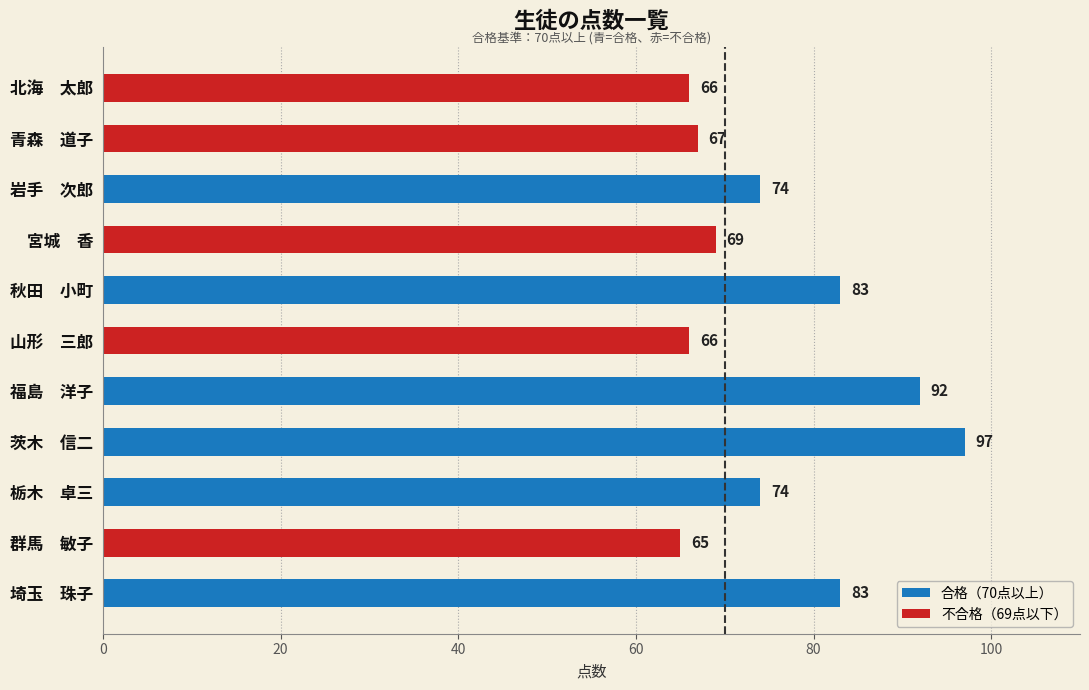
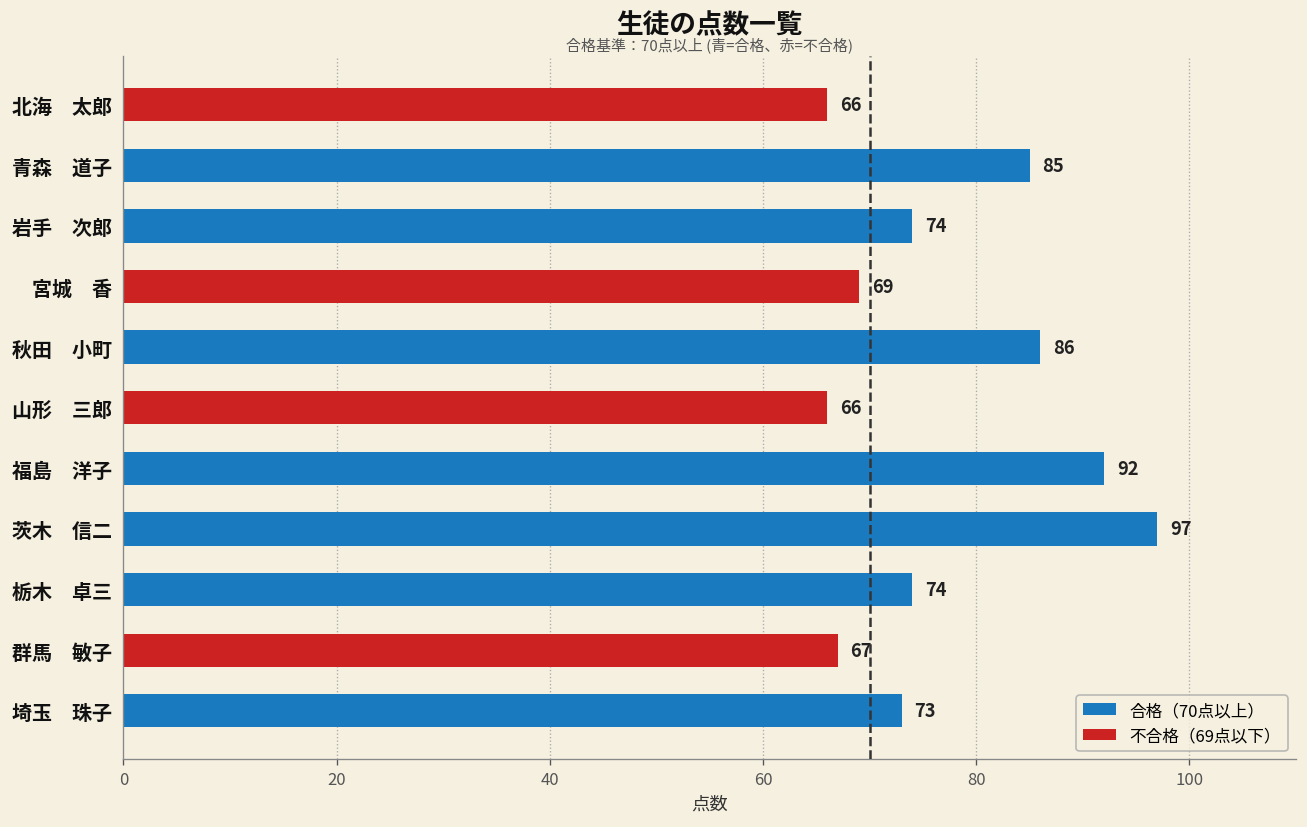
  {
    "北海 太郎": 66,
-   "青森 道子": 67,
+   "青森 道子": 85,
    "岩手 次郎": 74,
    "宮城 香": 69,
-   "秋田 小町": 83,
+   "秋田 小町": 86,
    "山形 三郎": 66,
    "福島 洋子": 92,
    "茨木 信二": 97,
    "栃木 卓三": 74,
-   "群馬 敏子": 65,
-   "埼玉 珠子": 83
+   "群馬 敏子": 67,
+   "埼玉 珠子": 73
  }
